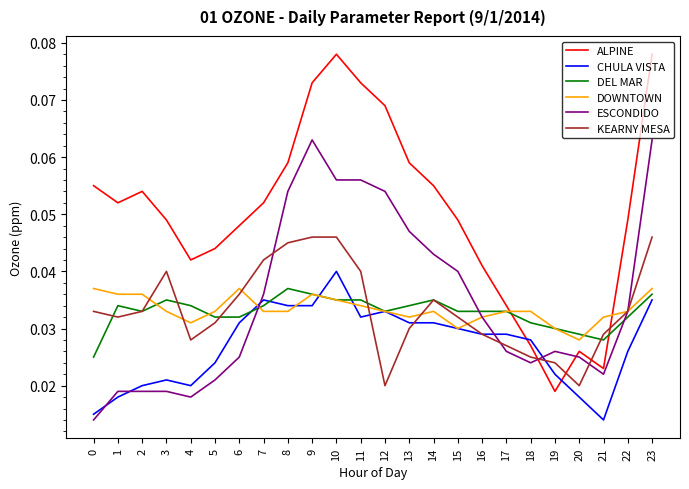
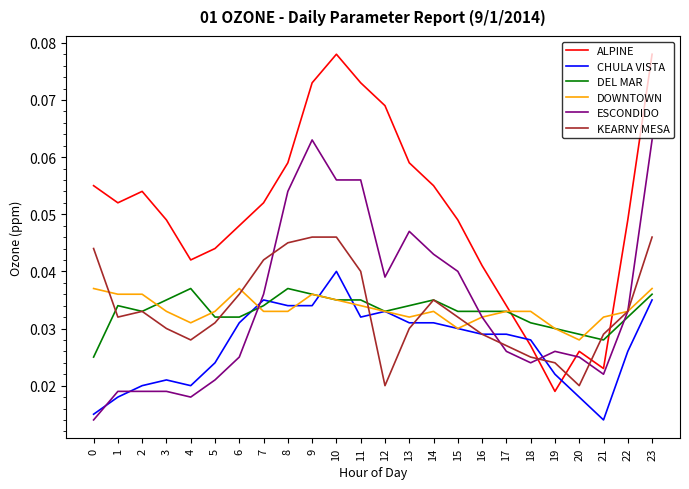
  {
    "ALPINE": {
      "0": 0.055,
      "1": 0.052,
      "2": 0.054,
      "3": 0.049,
      "4": 0.042,
      "5": 0.044,
      "6": 0.048,
      "7": 0.052,
      "8": 0.059,
      "9": 0.073,
      "10": 0.078,
      "11": 0.073,
      "12": 0.069,
      "13": 0.059,
      "14": 0.055,
      "15": 0.049,
      "16": 0.041,
      "17": 0.034,
      "18": 0.027,
      "19": 0.019,
      "20": 0.026,
      "21": 0.023,
      "22": 0.049
    },
    "CHULA VISTA": {
      "0": 0.015,
      "1": 0.018,
      "2": 0.020,
      "3": 0.021,
      "4": 0.020,
      "5": 0.024,
      "6": 0.031,
      "7": 0.035,
      "8": 0.034,
      "9": 0.034,
      "10": 0.040,
      "11": 0.032,
      "13": 0.031,
      "14": 0.031,
      "17": 0.029,
      "18": 0.028,
      "19": 0.022,
      "20": 0.018,
      "21": 0.014,
      "22": 0.026,
      "23": 0.035
    },
    "DEL MAR": {
      "0": 0.025,
      "1": 0.034,
      "3": 0.035,
-     "4": 0.034,
+     "4": 0.037,
      "5": 0.032,
      "6": 0.032,
      "7": 0.034,
      "8": 0.037,
      "11": 0.035,
      "13": 0.034,
      "15": 0.033,
      "16": 0.033,
      "18": 0.031,
      "20": 0.029,
      "21": 0.028,
      "22": 0.032,
      "23": 0.036
    },
    "DOWNTOWN": {
      "0": 0.037,
      "1": 0.036,
      "2": 0.036,
      "3": 0.033,
      "4": 0.031,
      "5": 0.033,
      "6": 0.037,
      "7": 0.033,
      "8": 0.033,
      "11": 0.034,
      "13": 0.032,
      "14": 0.033,
      "18": 0.033,
      "20": 0.028,
      "21": 0.032,
      "23": 0.037
    },
    "ESCONDIDO": {
      "0": 0.014,
      "1": 0.019,
      "2": 0.019,
      "3": 0.019,
      "4": 0.018,
      "5": 0.021,
      "6": 0.025,
      "7": 0.036,
      "8": 0.054,
      "9": 0.063,
      "10": 0.056,
      "11": 0.056,
-     "12": 0.054,
+     "12": 0.039,
      "13": 0.047,
      "14": 0.043,
      "15": 0.040,
      "17": 0.026,
      "18": 0.024,
      "19": 0.026,
      "20": 0.025,
      "21": 0.022,
      "23": 0.063
    },
    "KEARNY MESA": {
-     "0": 0.033,
+     "0": 0.044,
      "1": 0.032,
-     "3": 0.04,
+     "3": 0.03,
      "4": 0.028,
      "5": 0.031,
      "6": 0.036,
      "7": 0.042,
      "8": 0.045,
      "9": 0.046,
      "10": 0.046,
      "11": 0.040,
      "12": 0.020,
      "13": 0.030,
      "15": 0.032,
      "17": 0.027,
      "18": 0.025,
      "19": 0.024,
      "20": 0.020,
      "21": 0.029,
      "23": 0.046
    }
  }
